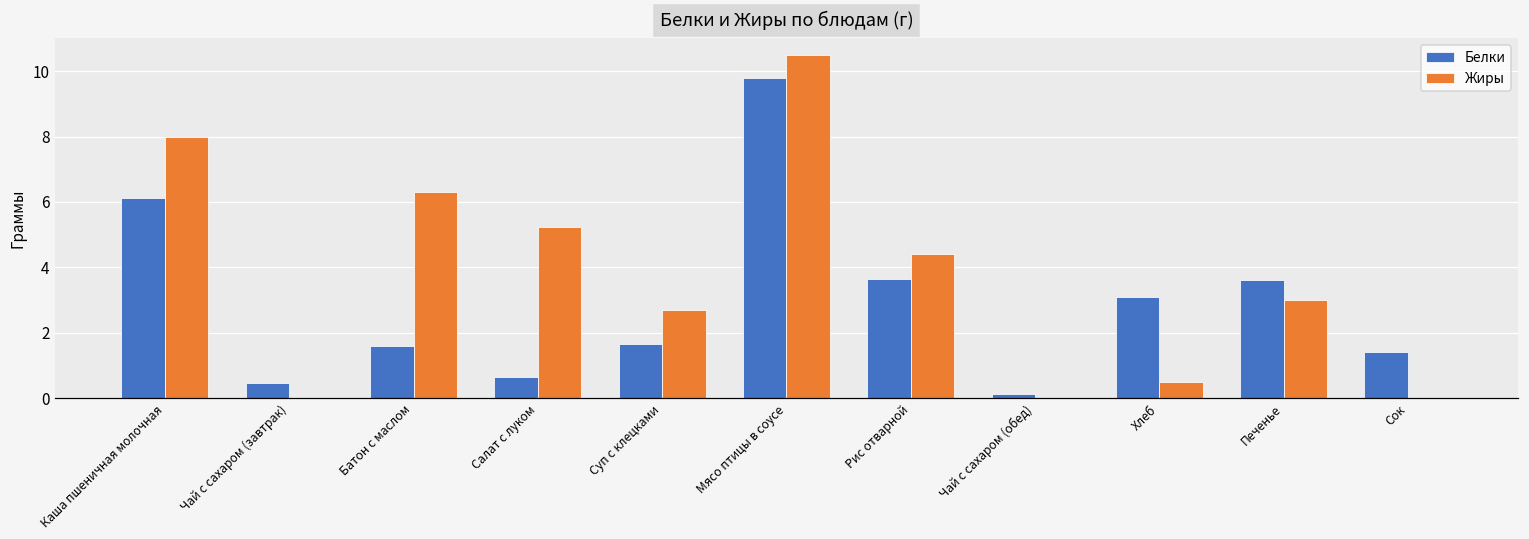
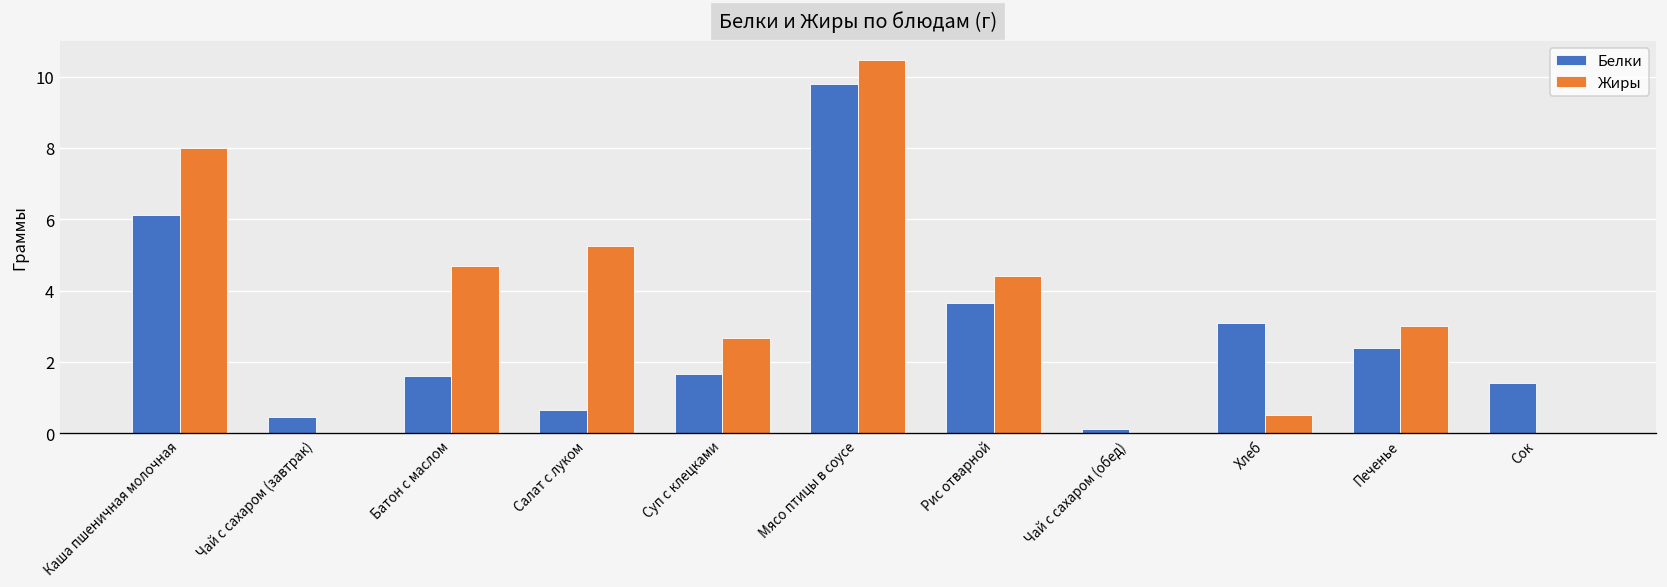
  {
    "Белки": {
      "Каша пшеничная молочная": 6.1,
      "Чай с сахаром (завтрак)": 0.5,
      "Батон с маслом": 1.6,
      "Салат с луком": 0.7,
      "Суп с клецками": 1.7,
      "Мясо птицы в соусе": 9.8,
      "Рис отварной": 3.6,
      "Чай с сахаром (обед)": 0.1,
      "Хлеб": 3.1,
-     "Печенье": 3.6,
+     "Печенье": 2.4,
      "Сок": 1.4
    },
    "Жиры": {
      "Каша пшеничная молочная": 8.0,
      "Чай с сахаром (завтрак)": 0.0,
-     "Батон с маслом": 6.3,
+     "Батон с маслом": 4.7,
      "Салат с луком": 5.2,
      "Суп с клецками": 2.7,
      "Мясо птицы в соусе": 10.5,
      "Рис отварной": 4.4,
      "Чай с сахаром (обед)": 0.0,
      "Хлеб": 0.5,
      "Печенье": 3.0,
      "Сок": 0.0
    }
  }
